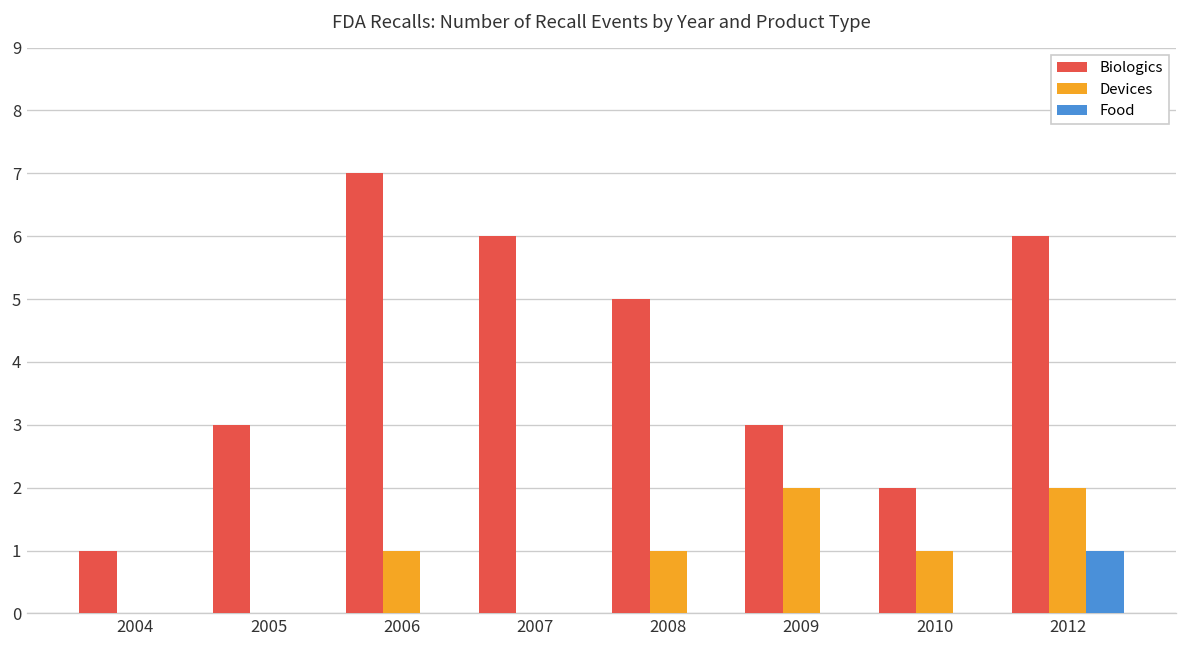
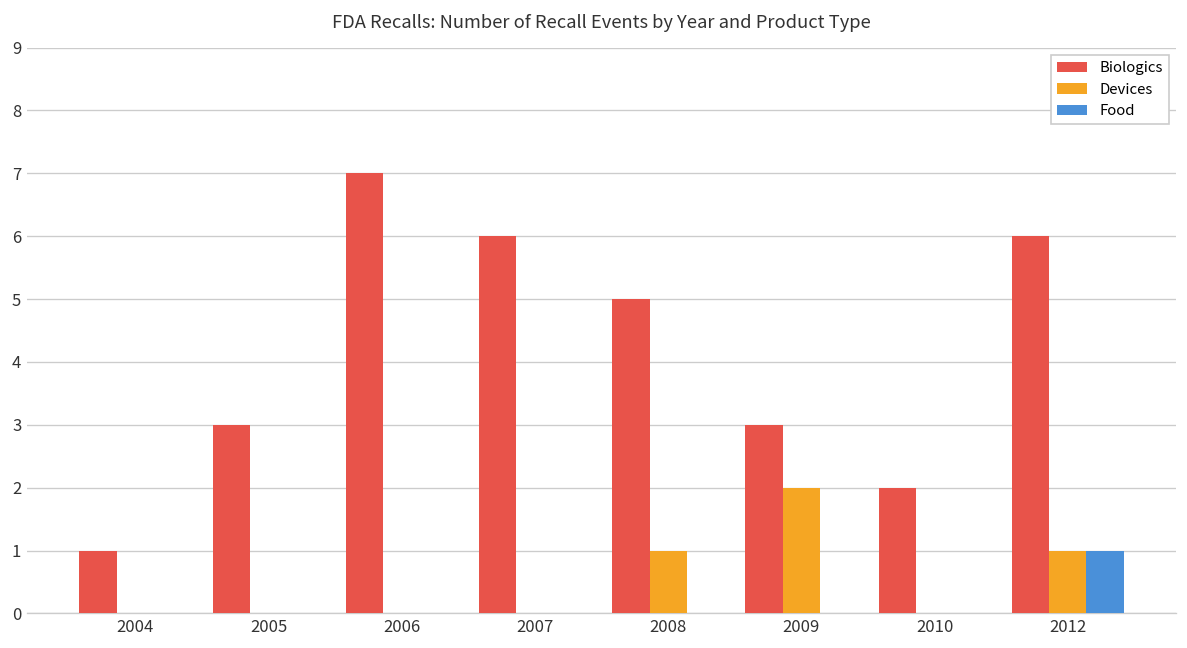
  {
    "Biologics": {
      "2004": 1,
      "2005": 3,
      "2006": 7,
      "2007": 6,
      "2008": 5,
      "2009": 3,
      "2010": 2,
      "2012": 6
    },
    "Devices": {
      "2004": 0,
      "2005": 0,
-     "2006": 1,
+     "2006": 0,
      "2007": 0,
      "2008": 1,
      "2009": 2,
-     "2010": 1,
-     "2012": 2
+     "2010": 0,
+     "2012": 1
    },
    "Food": {
      "2004": 0,
      "2005": 0,
      "2006": 0,
      "2007": 0,
      "2008": 0,
      "2009": 0,
      "2010": 0,
      "2012": 1
    }
  }
